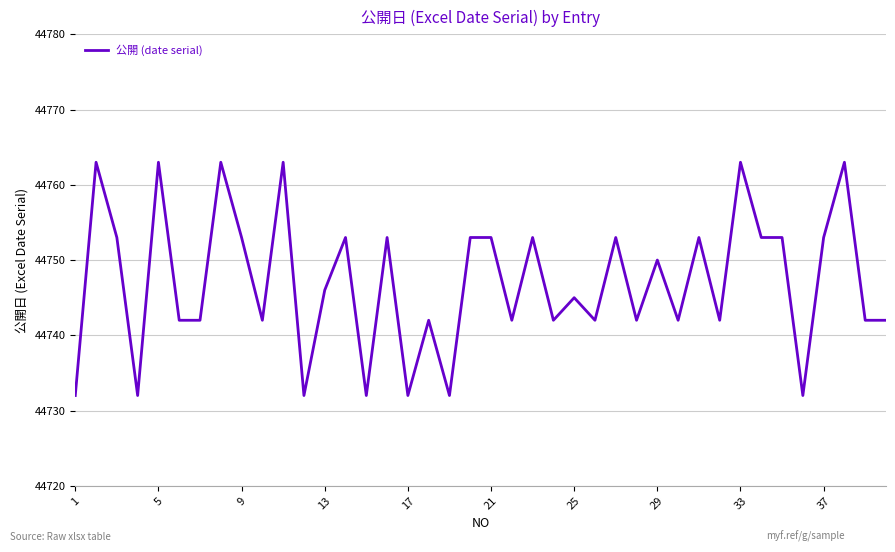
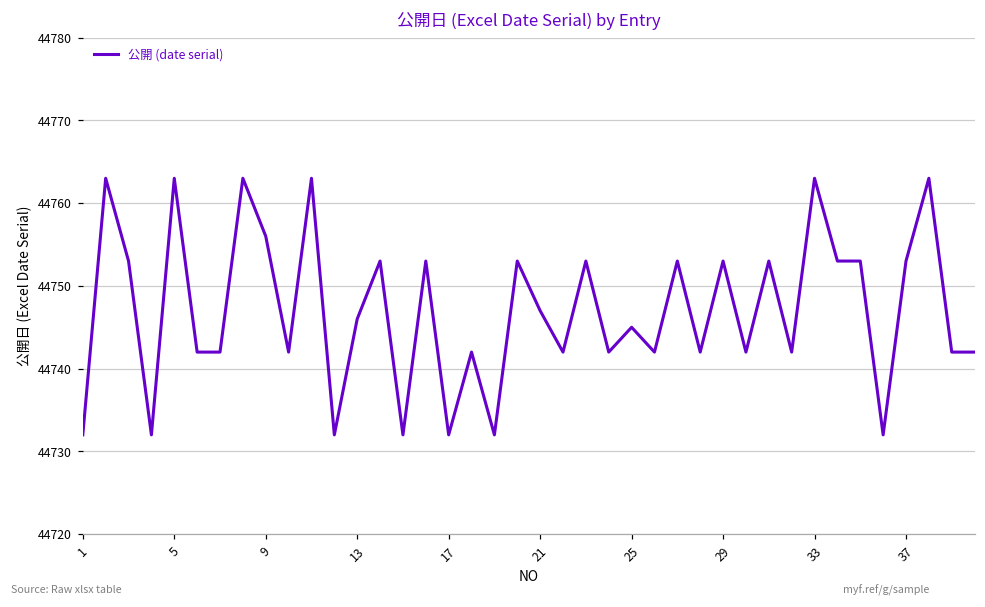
  {
    "1": 44732,
    "5": 44763,
-   "9": 44753,
+   "9": 44756,
    "13": 44746,
    "17": 44732,
-   "21": 44753,
+   "21": 44747,
    "25": 44745,
-   "29": 44750,
+   "29": 44753,
    "33": 44763,
    "37": 44753
  }
